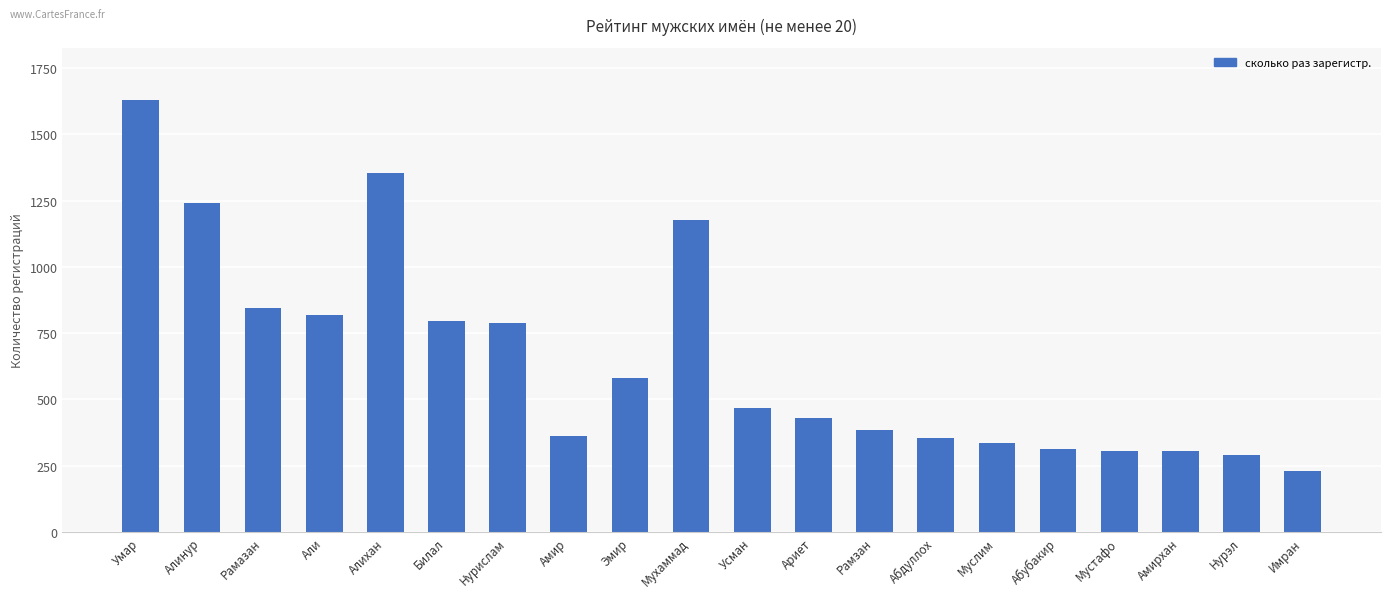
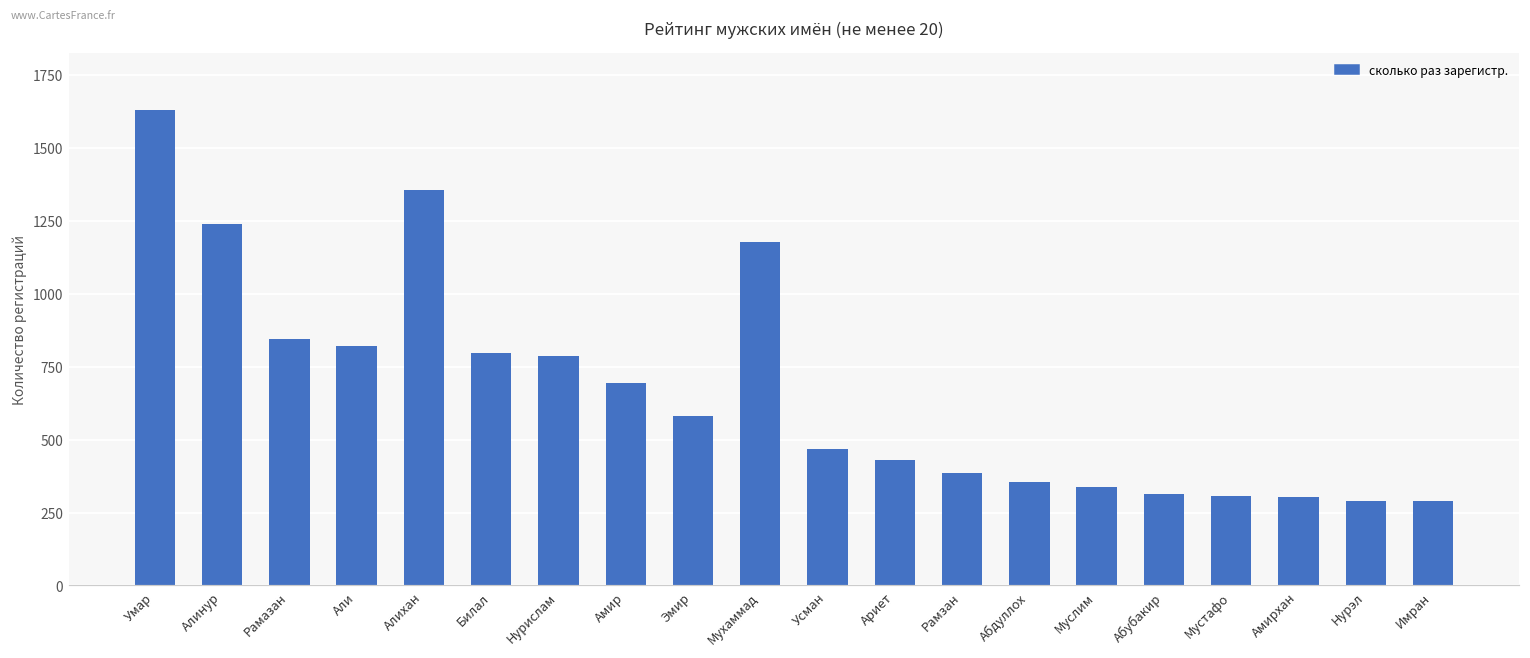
  {
    "Умар": 1630,
    "Алинур": 1240,
    "Рамазан": 850,
    "Али": 820,
    "Алихан": 1350,
    "Билал": 800,
    "Нурислам": 790,
-   "Амир": 360,
+   "Амир": 690,
    "Эмир": 580,
    "Мухаммад": 1180,
    "Усман": 470,
    "Ариет": 430,
    "Рамзан": 380,
    "Абдуллох": 350,
    "Муслим": 340,
    "Абубакир": 310,
    "Мустафо": 310,
    "Амирхан": 300,
    "Нурэл": 290,
-   "Имран": 230
+   "Имран": 290
  }
